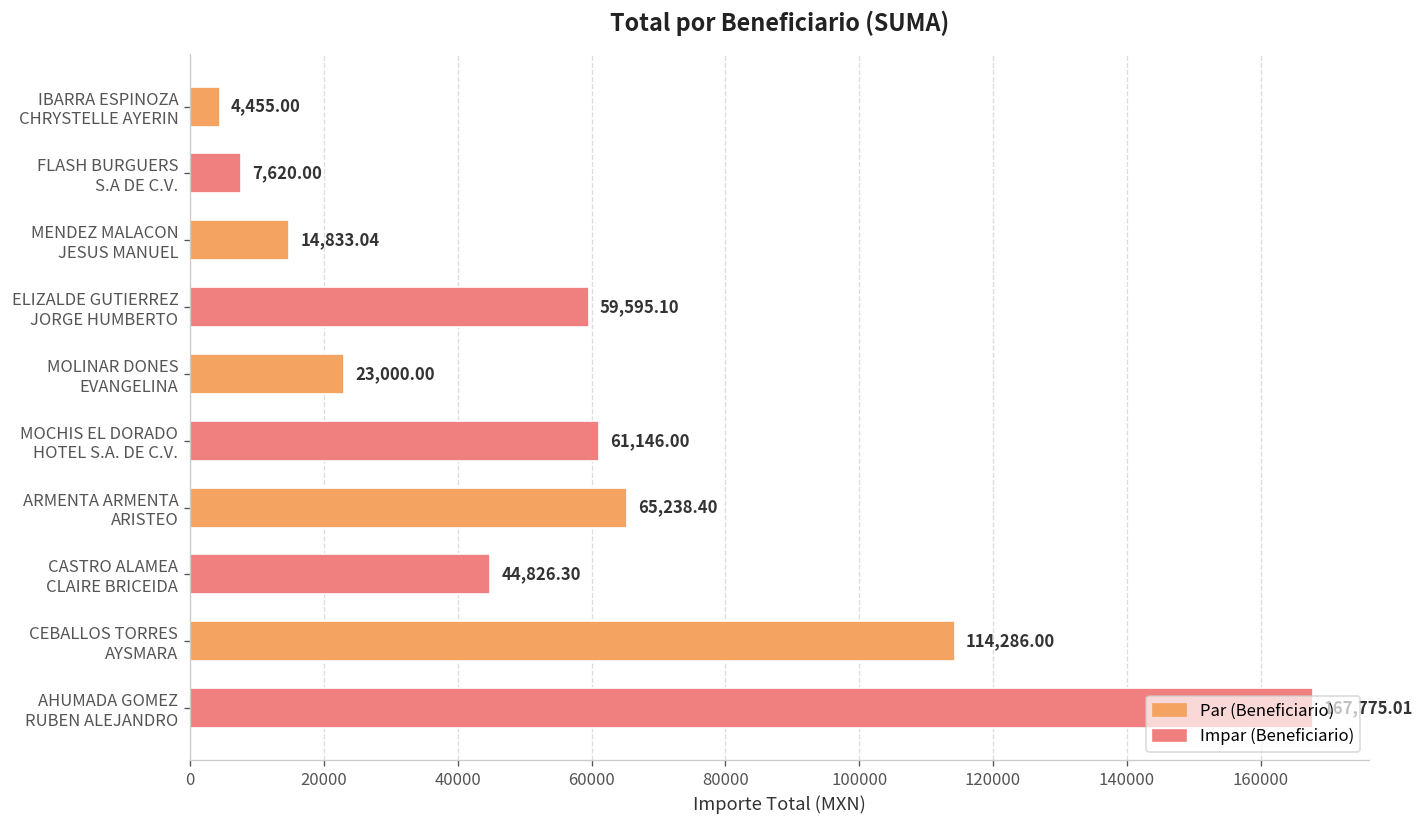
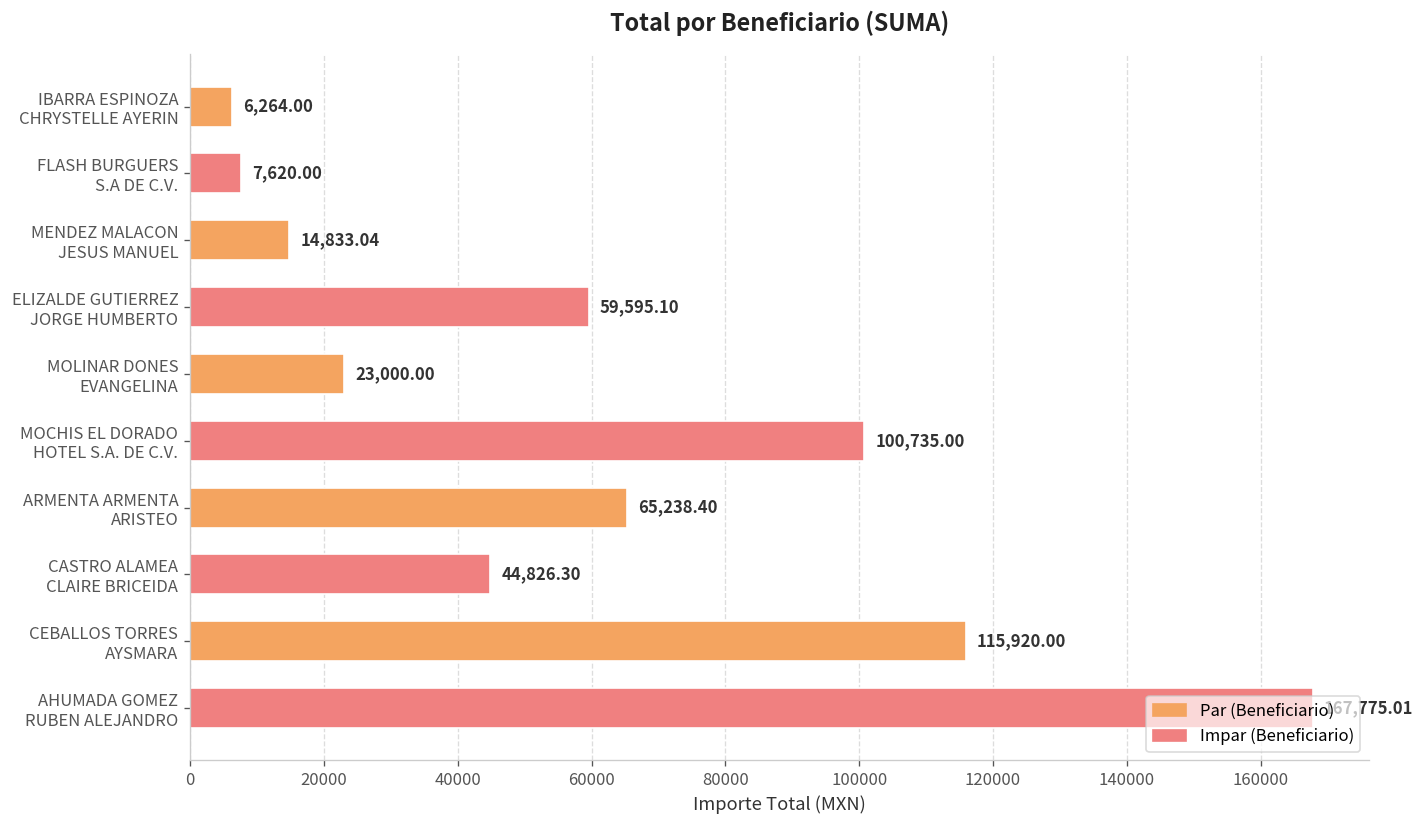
  {
-   "IBARRA ESPINOZA CHRYSTELLE AYERIN": "4,455.00",
+   "IBARRA ESPINOZA CHRYSTELLE AYERIN": "6,264.00",
    "FLASH BURGUERS S.A DE C.V.": "7,620.00",
    "MENDEZ MALACON JESUS MANUEL": "14,833.04",
    "ELIZALDE GUTIERREZ JORGE HUMBERTO": "59,595.10",
    "MOLINAR DONES EVANGELINA": "23,000.00",
-   "MOCHIS EL DORADO HOTEL S.A. DE C.V.": "61,146.00",
+   "MOCHIS EL DORADO HOTEL S.A. DE C.V.": "100,735.00",
    "ARMENTA ARMENTA ARISTEO": "65,238.40",
    "CASTRO ALAMEA CLAIRE BRICEIDA": "44,826.30",
-   "CEBALLOS TORRES AYSMARA": "114,286.00"
+   "CEBALLOS TORRES AYSMARA": "115,920.00"
  }
